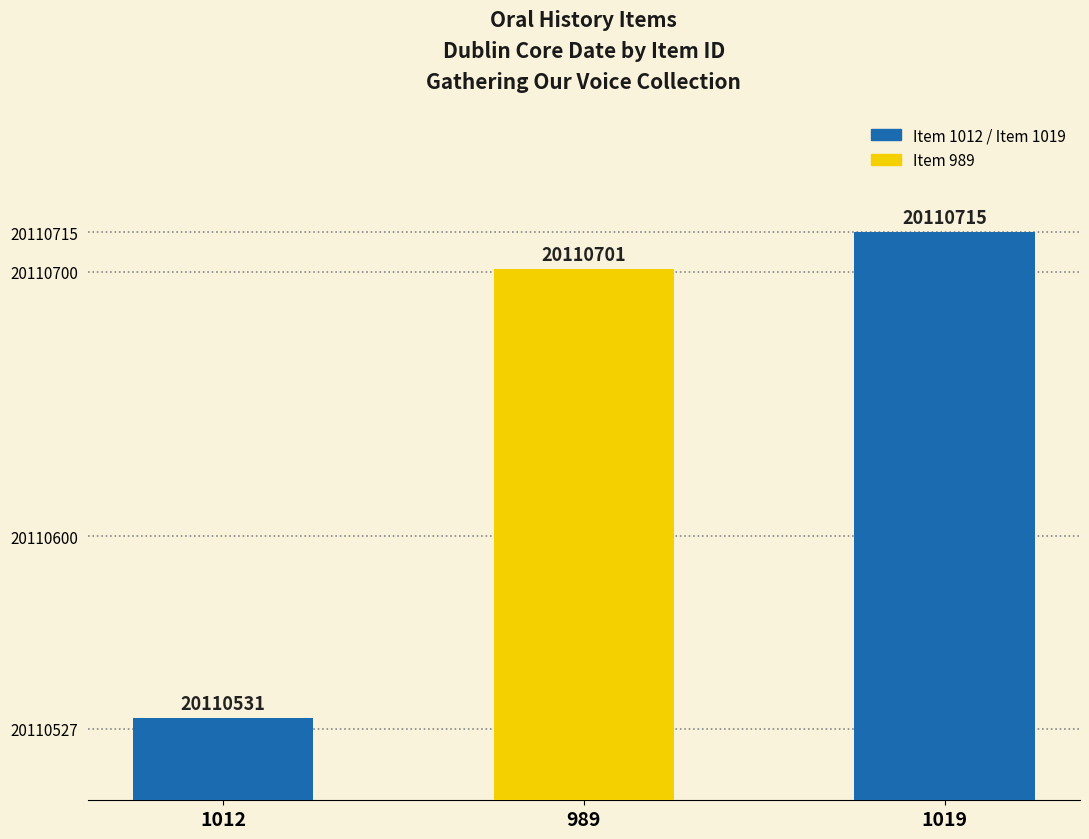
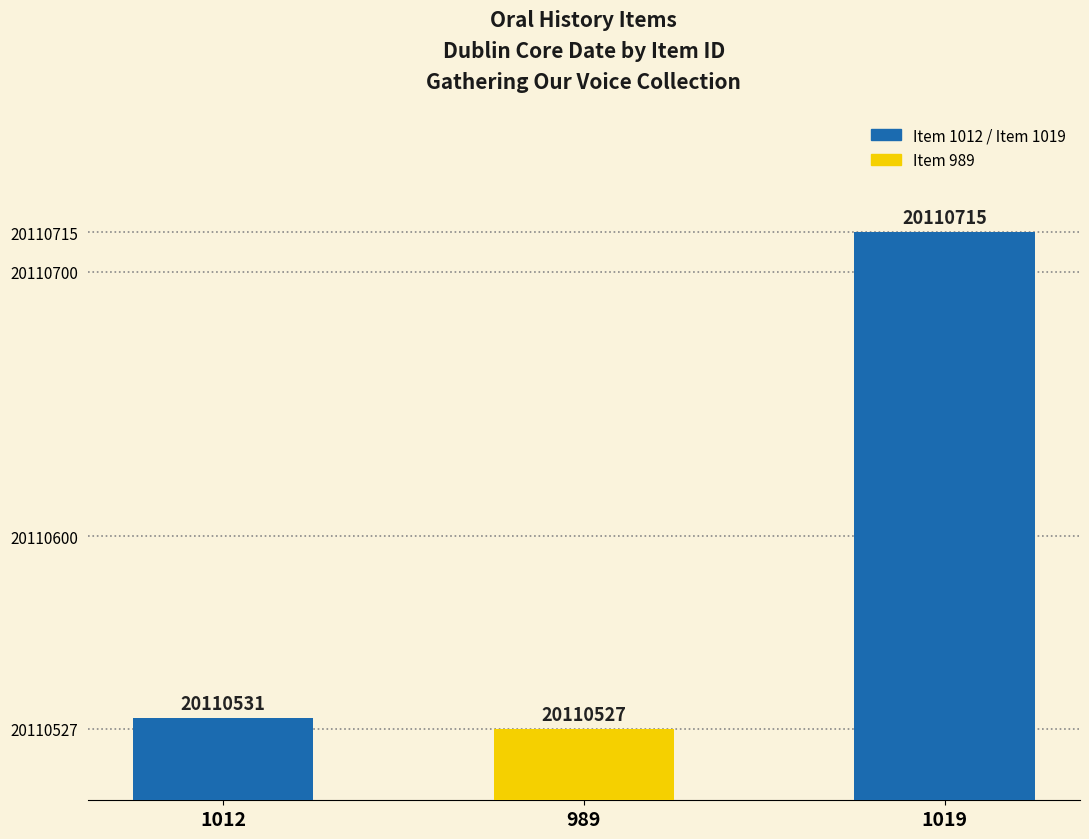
  {
    "1012": 20110531,
-   "989": 20110701,
+   "989": 20110527,
    "1019": 20110715
  }
